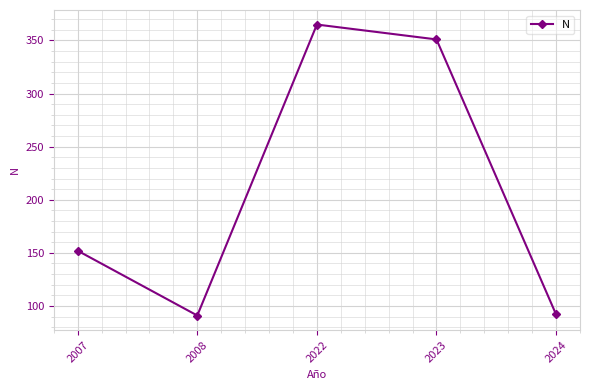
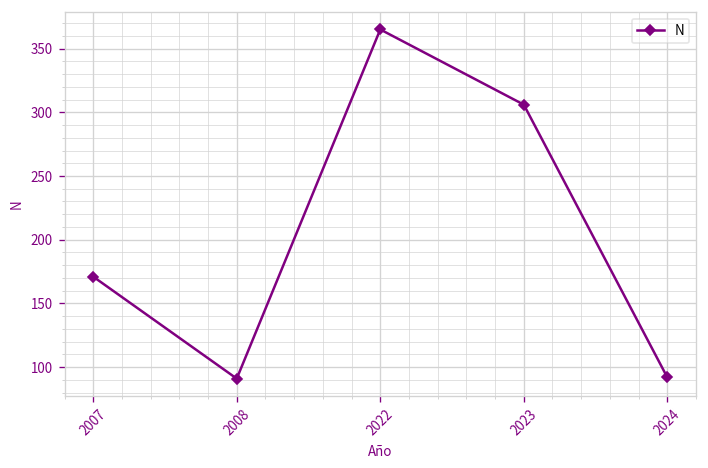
  {
-   "2007": 152,
+   "2007": 171,
    "2008": 91,
    "2022": 365,
-   "2023": 351,
+   "2023": 306,
    "2024": 92
  }
